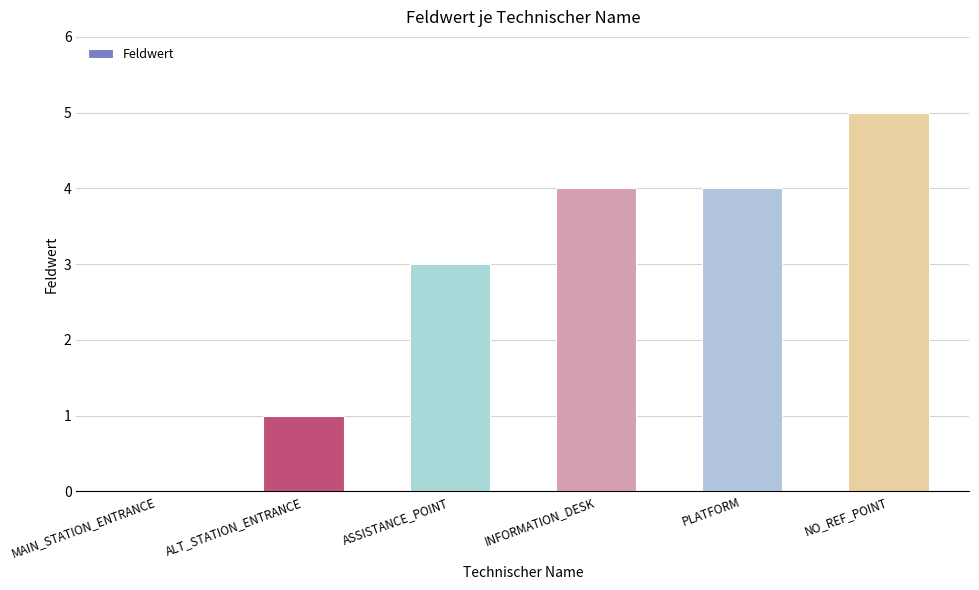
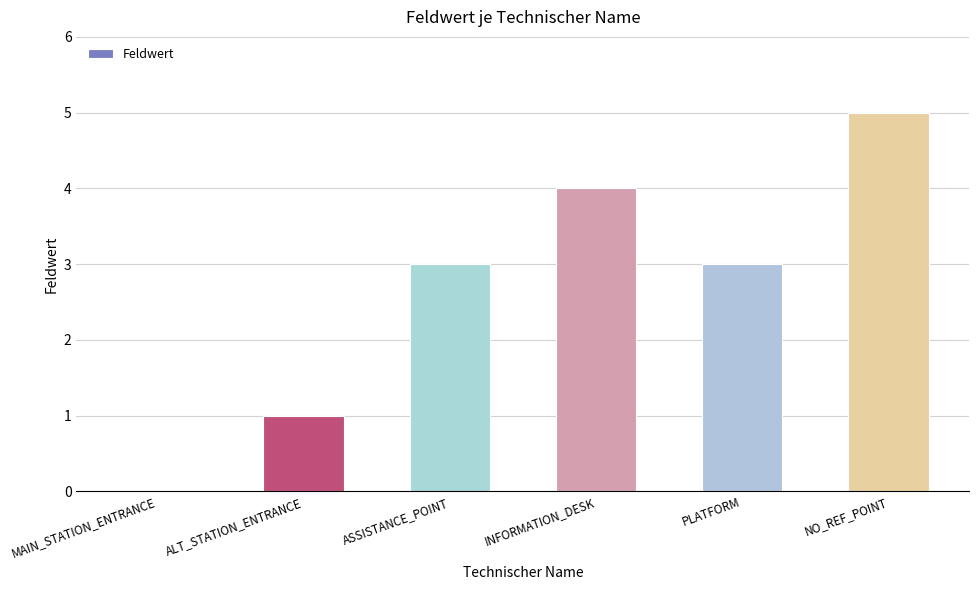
  {
    "MAIN_STATION_ENTRANCE": 0,
    "ALT_STATION_ENTRANCE": 1,
    "ASSISTANCE_POINT": 3,
    "INFORMATION_DESK": 4,
-   "PLATFORM": 4,
+   "PLATFORM": 3,
    "NO_REF_POINT": 5
  }
